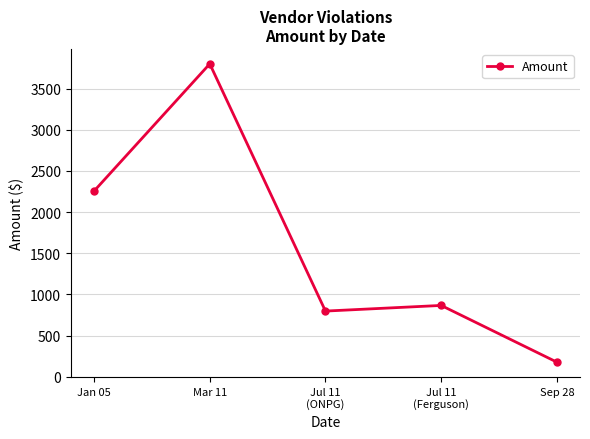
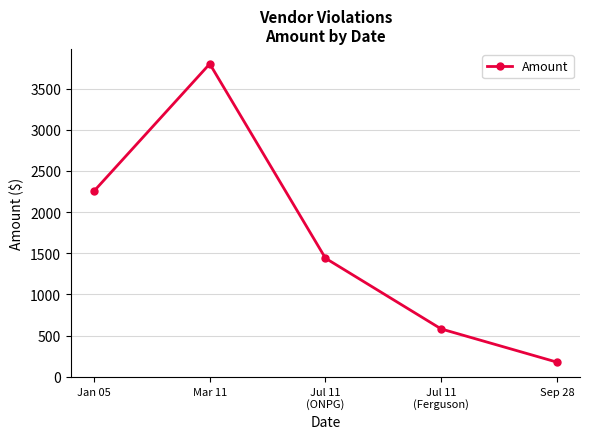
  {
    "Jan 05": 2300,
    "Mar 11": 3800,
-   "Jul 11 (ONPG)": 800,
-   "Jul 11 (Ferguson)": 900,
+   "Jul 11 (ONPG)": 1400,
+   "Jul 11 (Ferguson)": 600,
    "Sep 28": 200
  }
